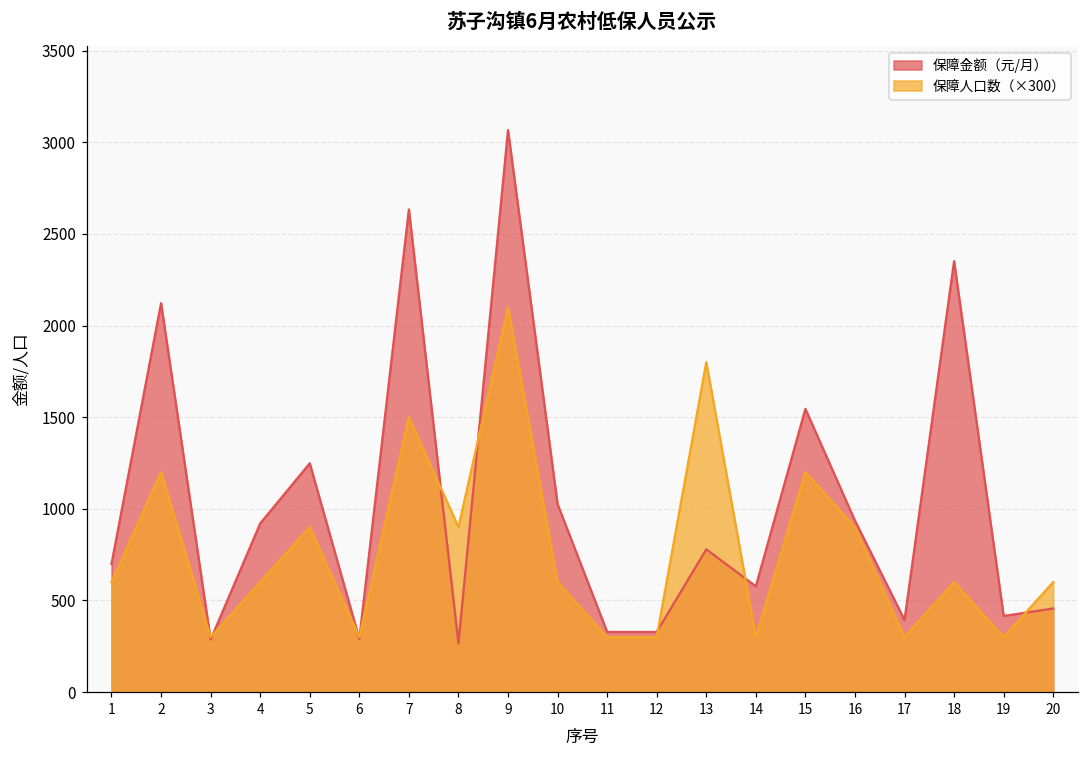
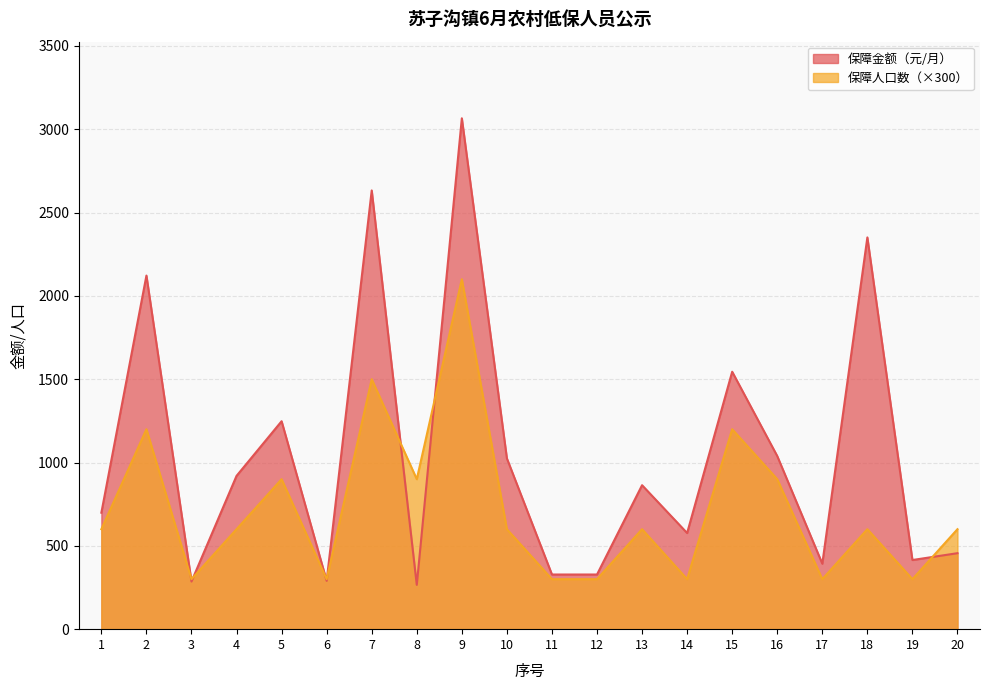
  {
    "保障金额（元/月）": {
      "1": 700,
      "2": 2120,
      "4": 920,
      "5": 1250,
      "7": 2630,
      "8": 270,
      "9": 3070,
      "10": 1030,
      "11": 330,
      "12": 330,
-     "13": 780,
+     "13": 860,
      "14": 580,
      "15": 1550,
-     "16": 940,
+     "16": 1040,
      "17": 390,
      "18": 2350,
      "19": 420,
      "20": 460
    },
    "保障人口数（×300）": {
      "1": 600,
      "2": 1200,
      "4": 600,
      "5": 900,
      "7": 1500,
      "8": 900,
      "9": 2100,
      "10": 600,
      "11": 300,
      "12": 300,
-     "13": 1800,
+     "13": 600,
      "14": 300,
      "15": 1200,
      "16": 900,
      "17": 300,
      "18": 600,
      "19": 300,
      "20": 600
    }
  }
